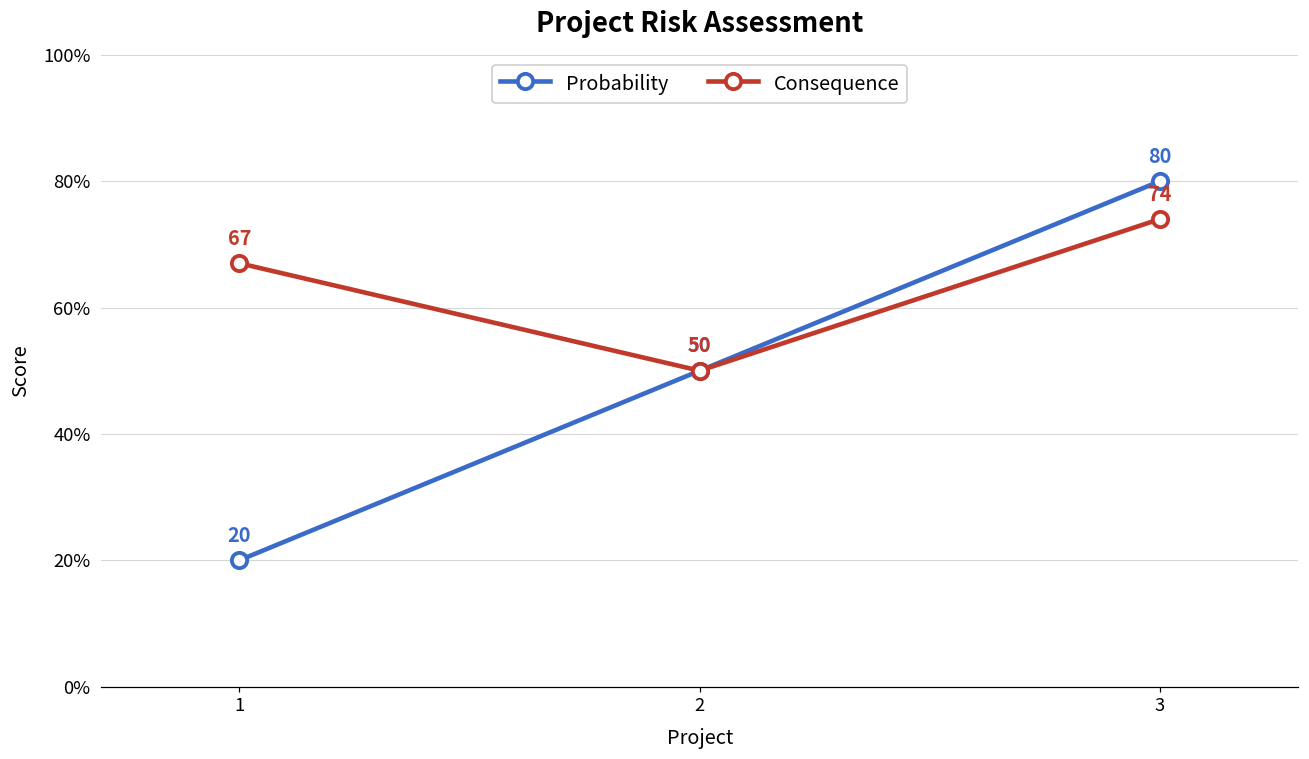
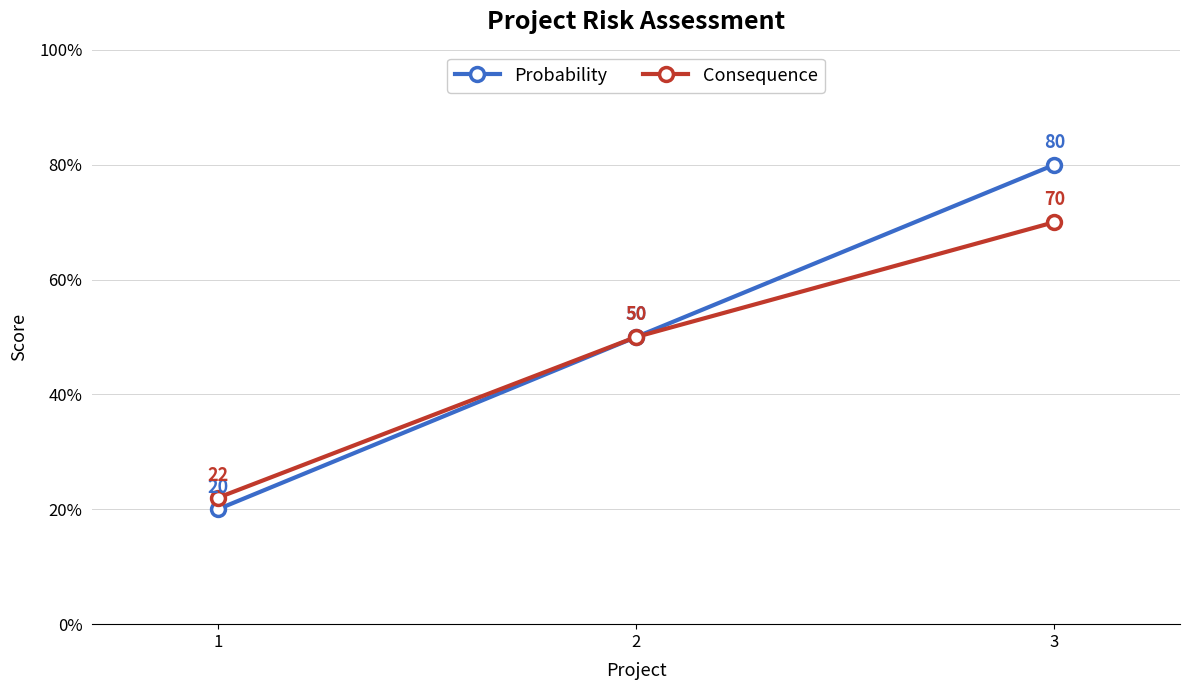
  {
    "Probability": {
      "3": 80
    },
    "Consequence": {
-     "1": 67,
-     "3": 74
+     "1": 22,
+     "3": 70
    }
  }
